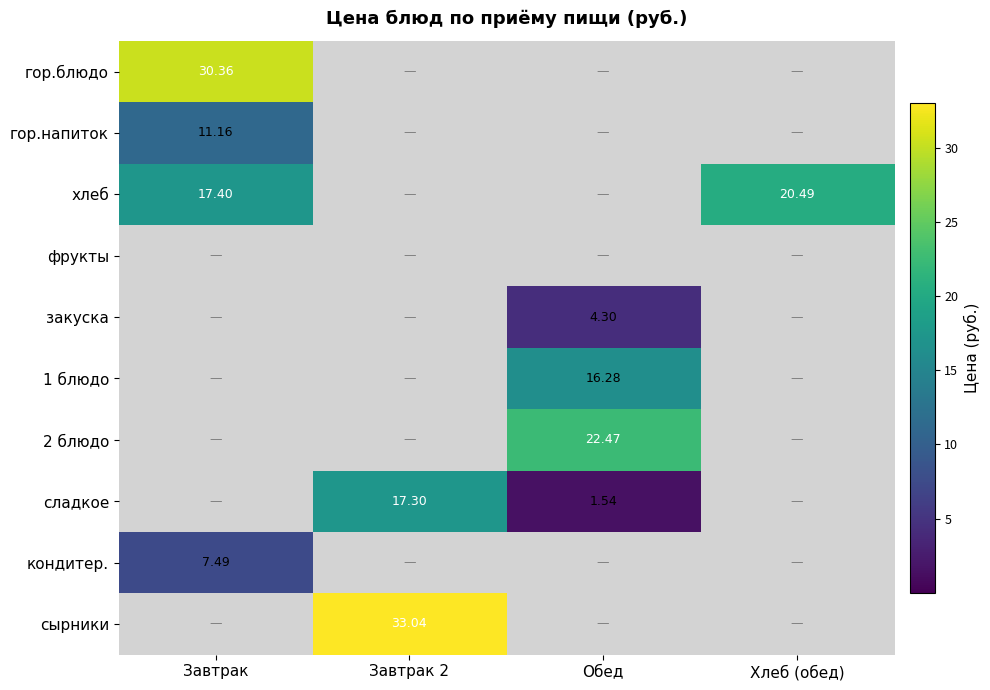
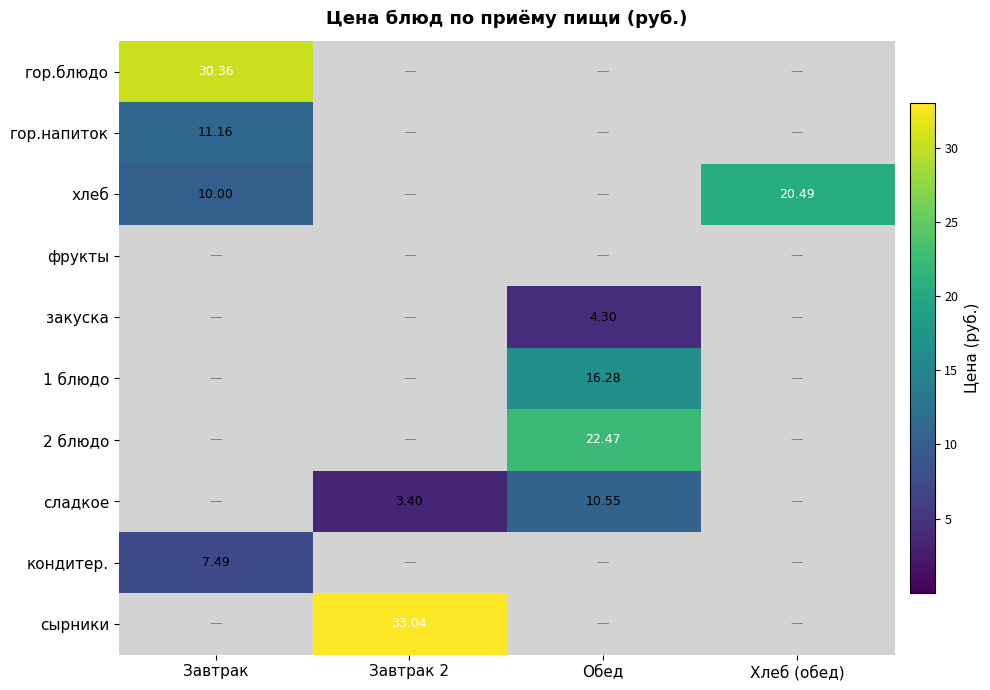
  {
    "гор.блюдо": {
      "Завтрак": 30.36
    },
    "гор.напиток": {
      "Завтрак": 11.16
    },
    "хлеб": {
-     "Завтрак": 17.40,
+     "Завтрак": 10.00,
      "Хлеб (обед)": 20.49
    },
    "закуска": {
      "Обед": 4.30
    },
    "1 блюдо": {
      "Обед": 16.28
    },
    "2 блюдо": {
      "Обед": 22.47
    },
    "сладкое": {
-     "Завтрак 2": 17.30,
-     "Обед": 1.54
+     "Завтрак 2": 3.40,
+     "Обед": 10.55
    },
    "кондитер.": {
      "Завтрак": 7.49
    },
    "сырники": {
      "Завтрак 2": 33.04
    }
  }
